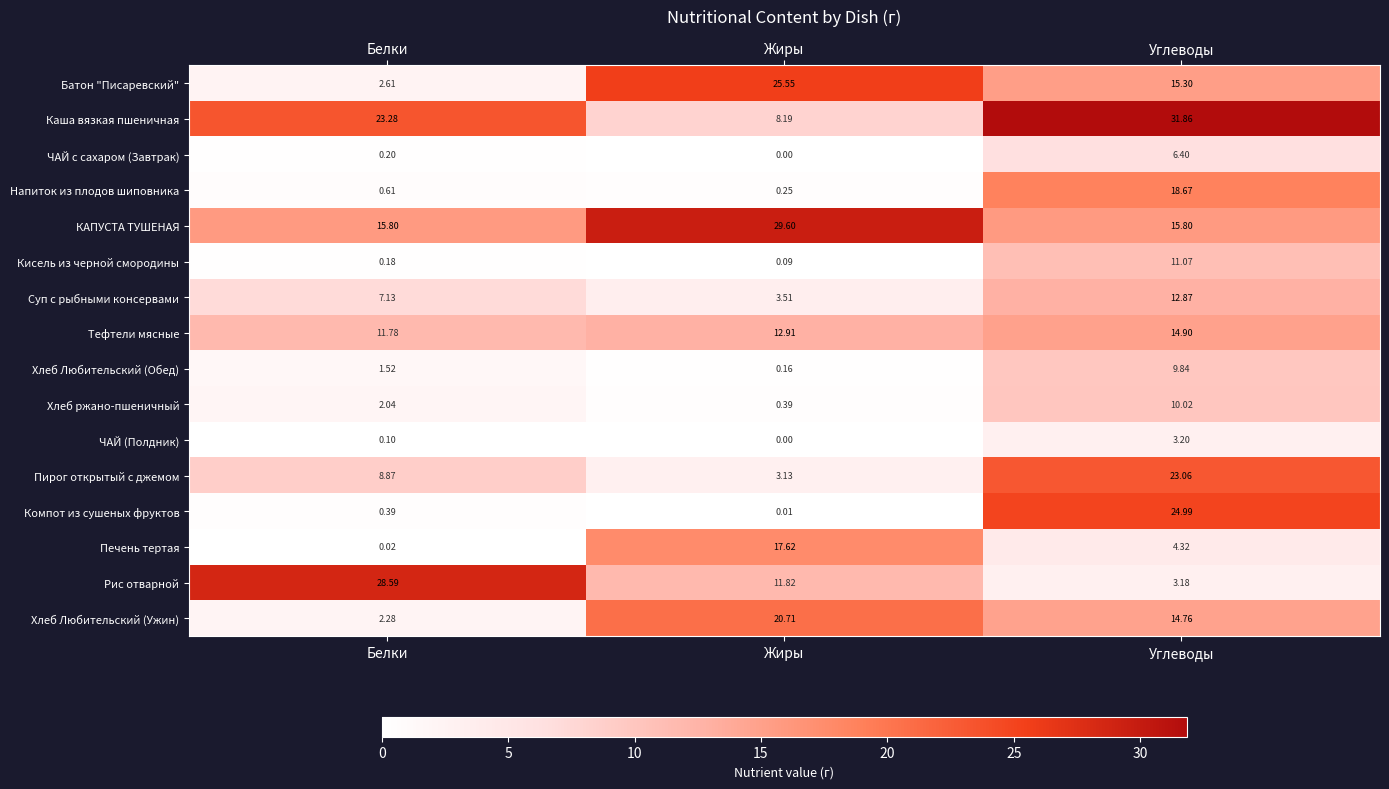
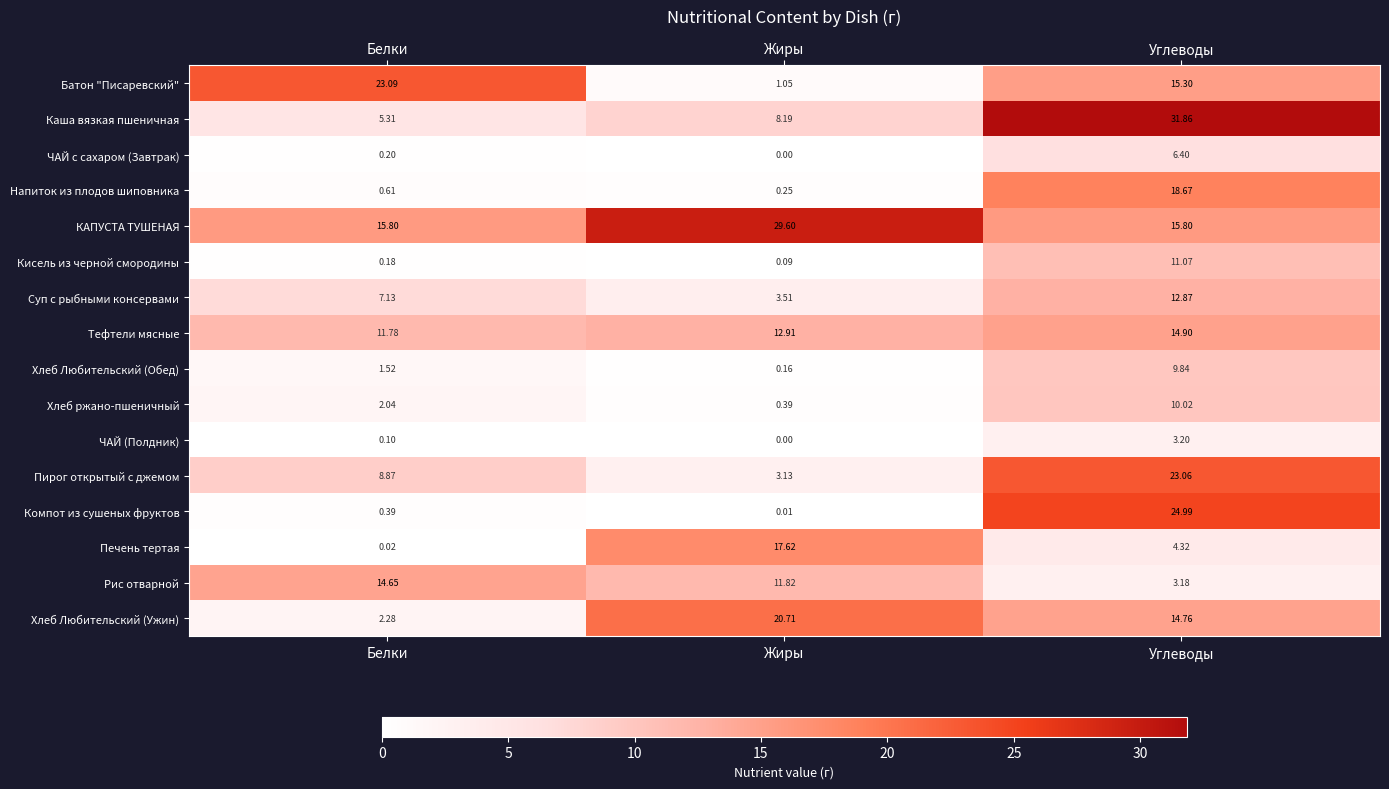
  {
    "Батон \"Писаревский\"": {
-     "Белки": 2.61,
-     "Жиры": 25.55,
+     "Белки": 23.09,
+     "Жиры": 1.05,
      "Углеводы": 15.30
    },
    "Каша вязкая пшеничная": {
-     "Белки": 23.28,
+     "Белки": 5.31,
      "Жиры": 8.19,
      "Углеводы": 31.86
    },
    "ЧАЙ с сахаром (Завтрак)": {
      "Белки": 0.20,
      "Жиры": 0.00,
      "Углеводы": 6.40
    },
    "Напиток из плодов шиповника": {
      "Белки": 0.61,
      "Жиры": 0.25,
      "Углеводы": 18.67
    },
    "КАПУСТА ТУШЕНАЯ": {
      "Белки": 15.80,
      "Жиры": 29.60,
      "Углеводы": 15.80
    },
    "Кисель из черной смородины": {
      "Белки": 0.18,
      "Жиры": 0.09,
      "Углеводы": 11.07
    },
    "Суп с рыбными консервами": {
      "Белки": 7.13,
      "Жиры": 3.51,
      "Углеводы": 12.87
    },
    "Тефтели мясные": {
      "Белки": 11.78,
      "Жиры": 12.91,
      "Углеводы": 14.90
    },
    "Хлеб Любительский (Обед)": {
      "Белки": 1.52,
      "Жиры": 0.16,
      "Углеводы": 9.84
    },
    "Хлеб ржано-пшеничный": {
      "Белки": 2.04,
      "Жиры": 0.39,
      "Углеводы": 10.02
    },
    "ЧАЙ (Полдник)": {
      "Белки": 0.10,
      "Жиры": 0.00,
      "Углеводы": 3.20
    },
    "Пирог открытый с джемом": {
      "Белки": 8.87,
      "Жиры": 3.13,
      "Углеводы": 23.06
    },
    "Компот из сушеных фруктов": {
      "Белки": 0.39,
      "Жиры": 0.01,
      "Углеводы": 24.99
    },
    "Печень тертая": {
      "Белки": 0.02,
      "Жиры": 17.62,
      "Углеводы": 4.32
    },
    "Рис отварной": {
-     "Белки": 28.59,
+     "Белки": 14.65,
      "Жиры": 11.82,
      "Углеводы": 3.18
    },
    "Хлеб Любительский (Ужин)": {
      "Белки": 2.28,
      "Жиры": 20.71,
      "Углеводы": 14.76
    }
  }
